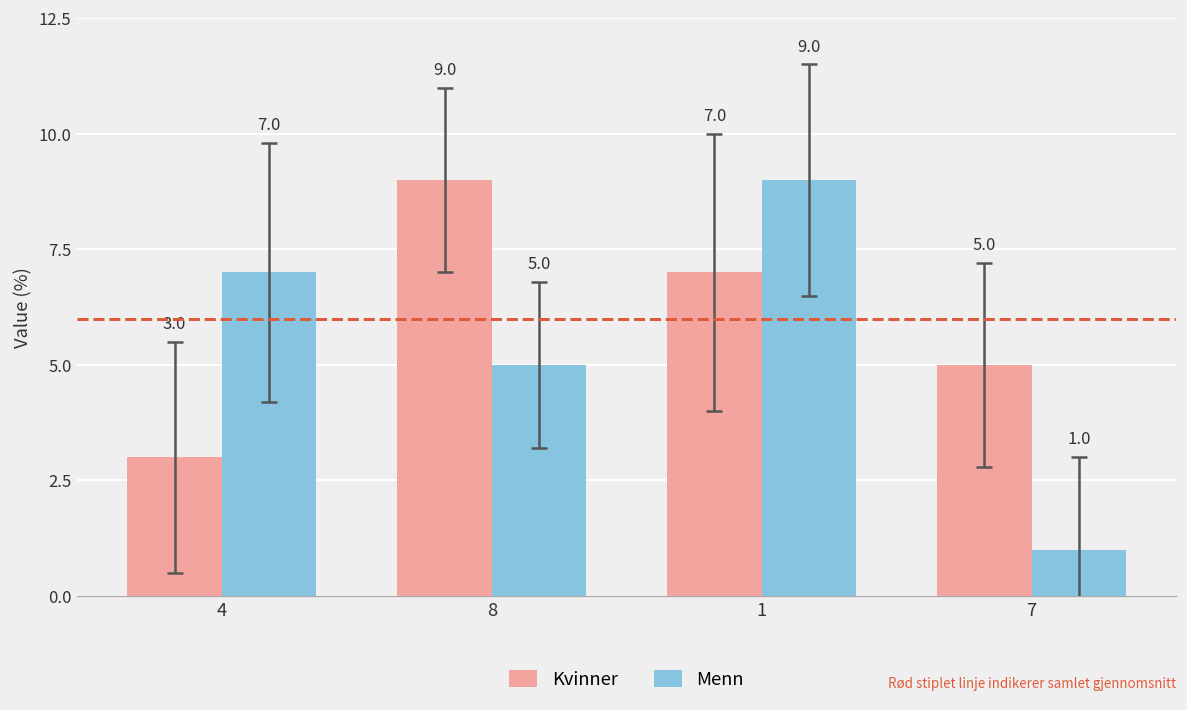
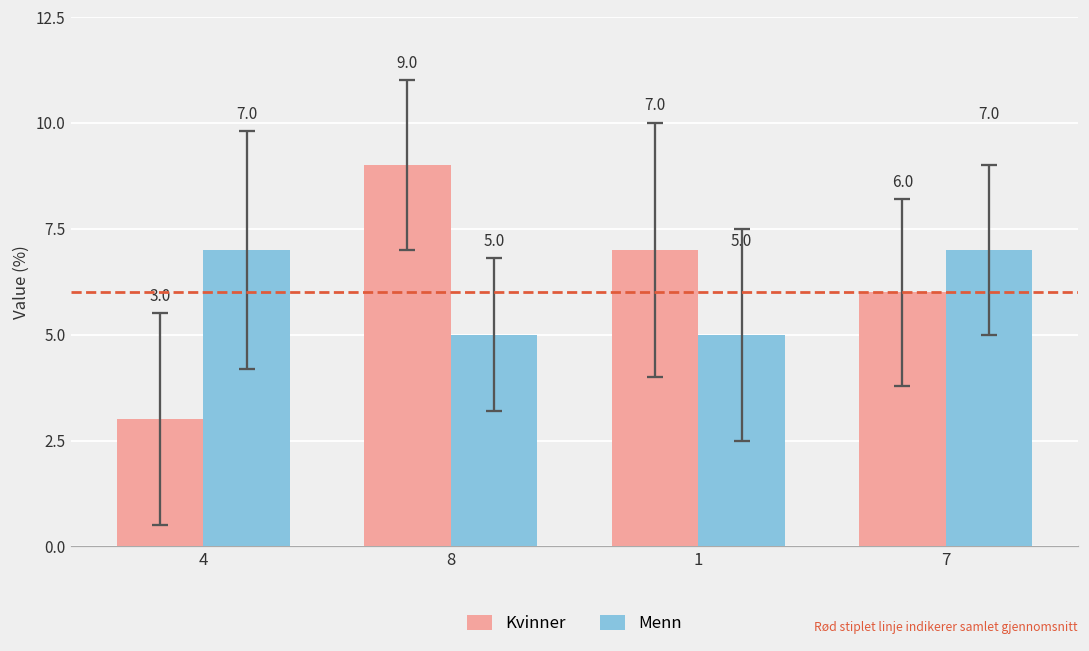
  {
    "Kvinner": {
-     "7": 5.0
+     "7": 6.0
    },
    "Menn": {
-     "1": 9.0,
-     "7": 1.0
+     "1": 5.0,
+     "7": 7.0
    }
  }
